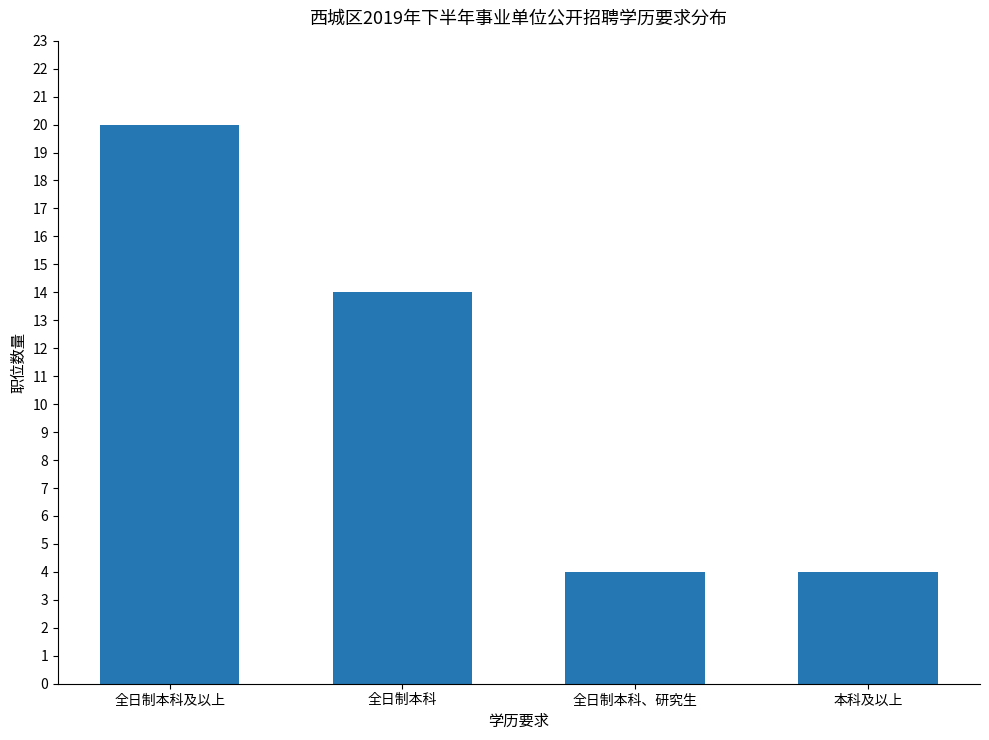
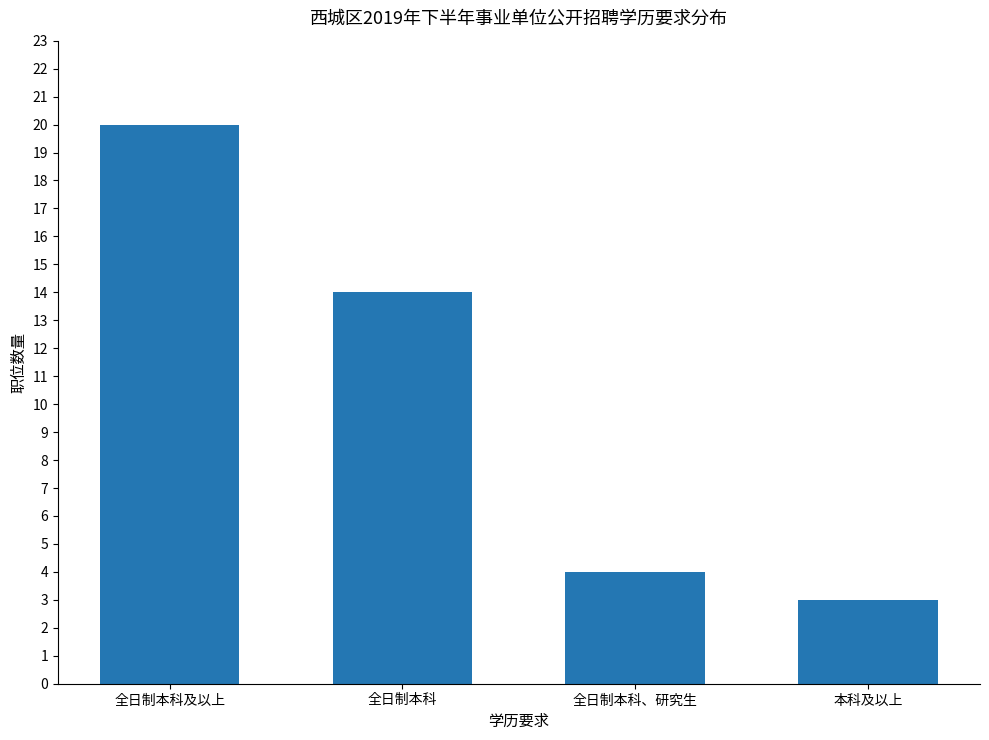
  {
    "全日制本科及以上": 20,
    "全日制本科": 14,
    "全日制本科、研究生": 4,
-   "本科及以上": 4
+   "本科及以上": 3
  }
